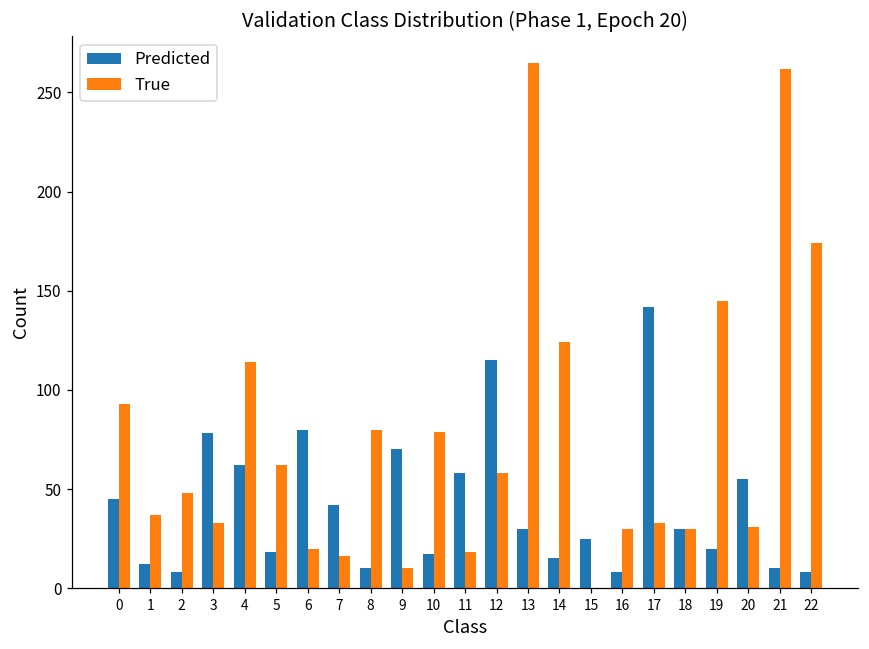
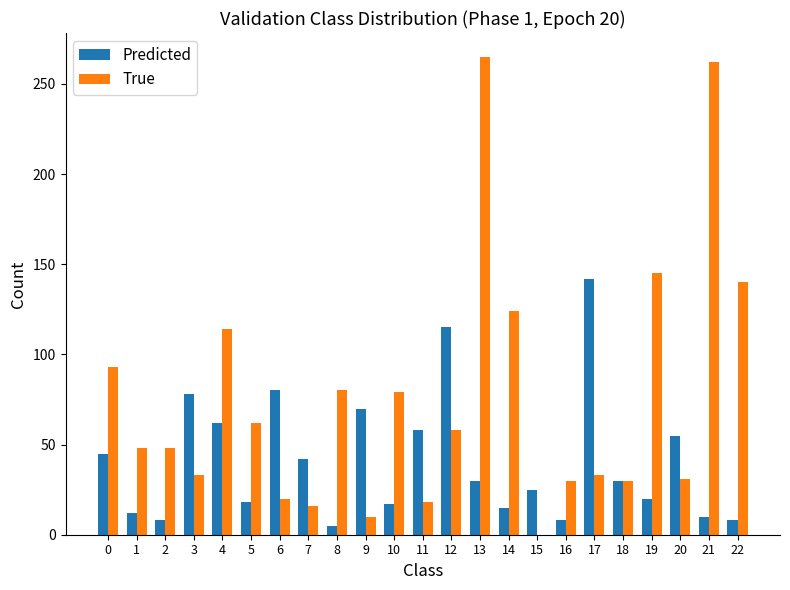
  {
    "Predicted": {
      "0": 45,
      "1": 12,
      "2": 8,
      "3": 78,
      "4": 62,
      "5": 18,
      "6": 80,
      "7": 42,
-     "8": 10,
+     "8": 5,
      "9": 70,
      "10": 17,
      "11": 58,
      "12": 115,
      "13": 30,
      "14": 15,
      "15": 25,
      "16": 8,
      "17": 142,
      "18": 30,
      "19": 20,
      "20": 55,
      "21": 10,
      "22": 8
    },
    "True": {
      "0": 93,
-     "1": 37,
+     "1": 48,
      "2": 48,
      "3": 33,
      "4": 114,
      "5": 62,
      "6": 20,
      "7": 16,
      "8": 80,
      "9": 10,
      "10": 79,
      "11": 18,
      "12": 58,
      "13": 265,
      "14": 124,
      "15": 0,
      "16": 30,
      "17": 33,
      "18": 30,
      "19": 145,
      "20": 31,
      "21": 262,
-     "22": 174
+     "22": 140
    }
  }
